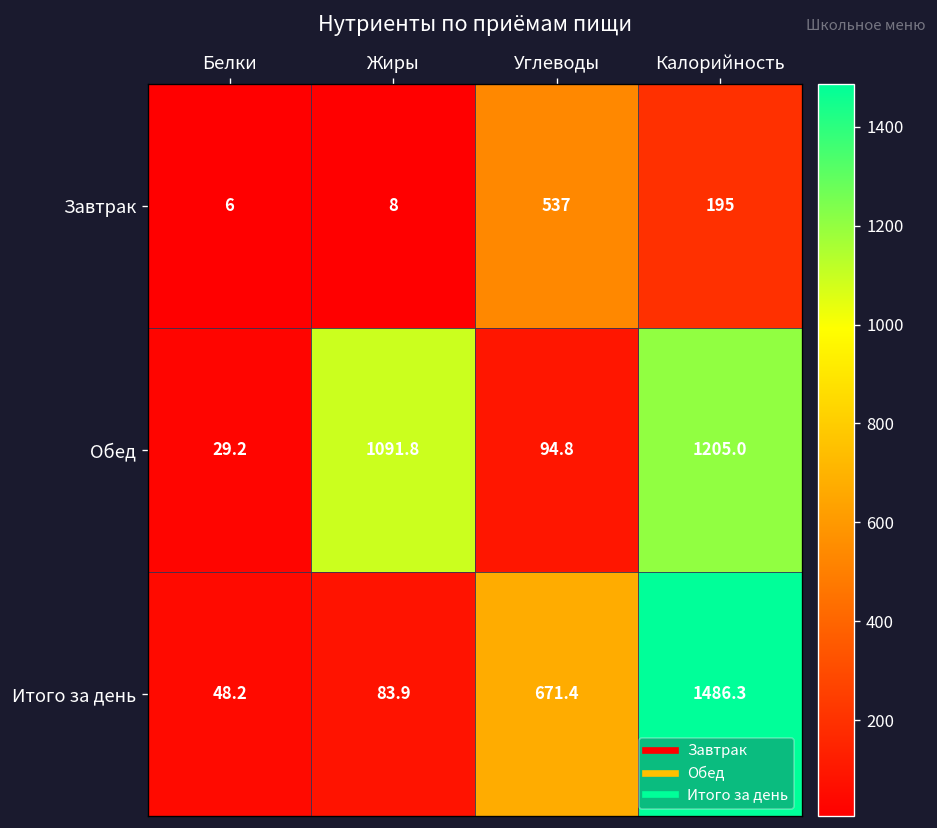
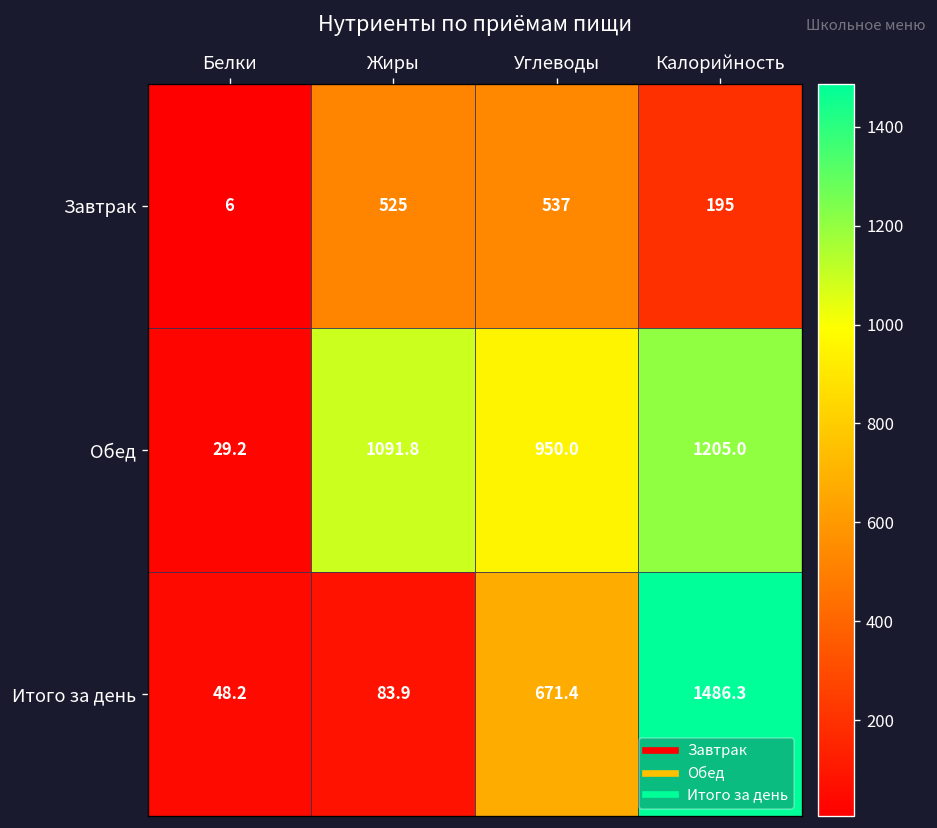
  {
    "Завтрак": {
      "Белки": 6,
-     "Жиры": 8,
+     "Жиры": 525,
      "Углеводы": 537,
      "Калорийность": 195
    },
    "Обед": {
      "Белки": 29.2,
      "Жиры": 1091.8,
-     "Углеводы": 94.8,
+     "Углеводы": 950.0,
      "Калорийность": 1205.0
    },
    "Итого за день": {
      "Белки": 48.2,
      "Жиры": 83.9,
      "Углеводы": 671.4,
      "Калорийность": 1486.3
    }
  }
